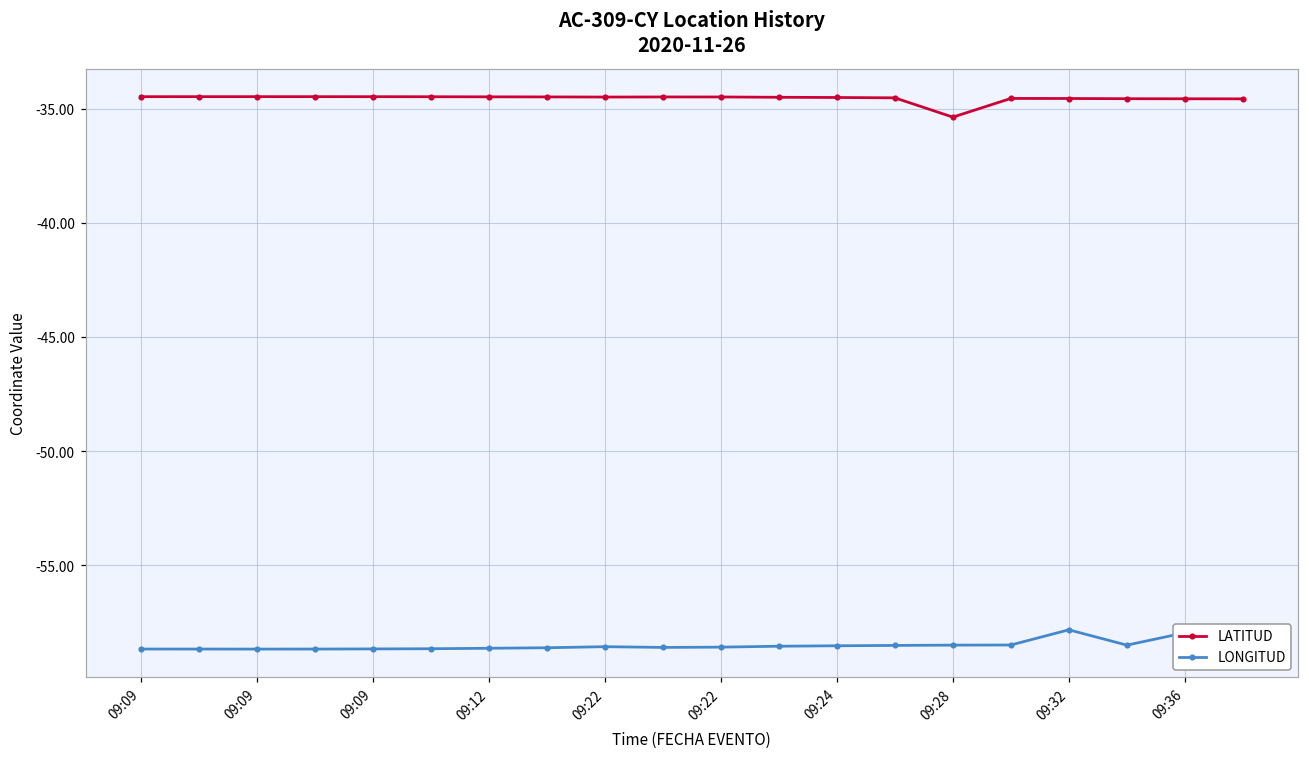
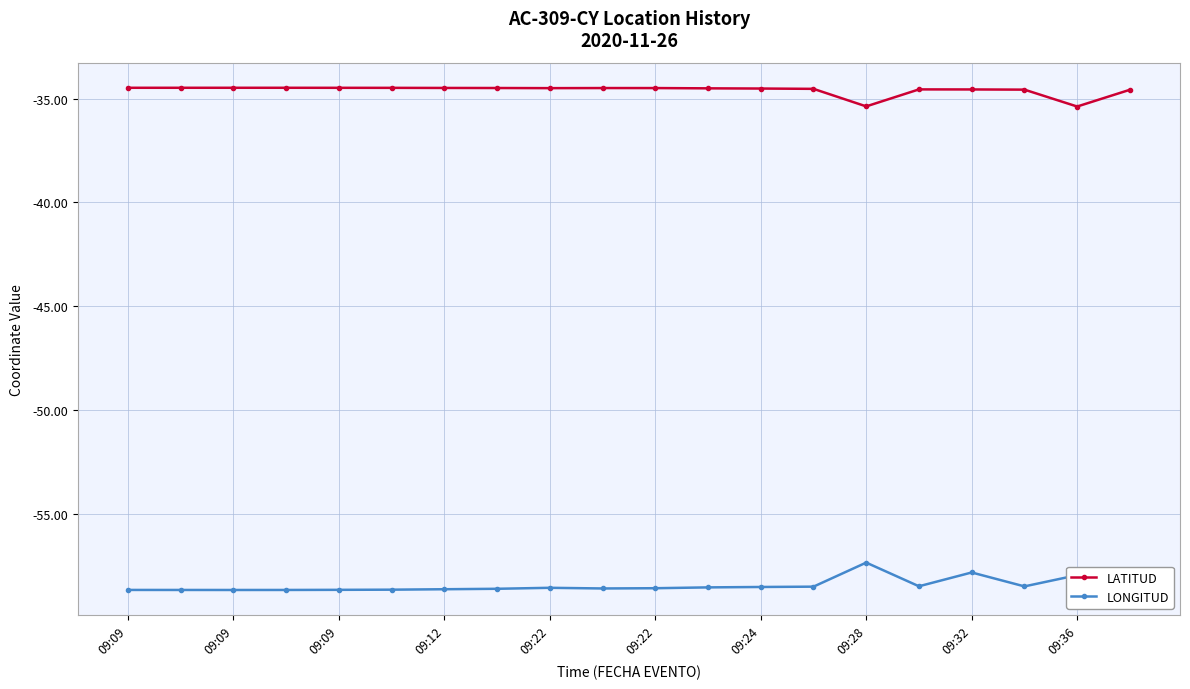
  {
    "LATITUD": {
      "09:12": -34.5,
      "09:24": -34.5,
      "09:28": -35.4,
      "09:32": -34.6,
-     "09:36": -34.6
+     "09:36": -35.4
    },
    "LONGITUD": {
      "09:12": -58.6,
      "09:24": -58.5,
-     "09:28": -58.5,
+     "09:28": -57.4,
      "09:32": -57.8
    }
  }
